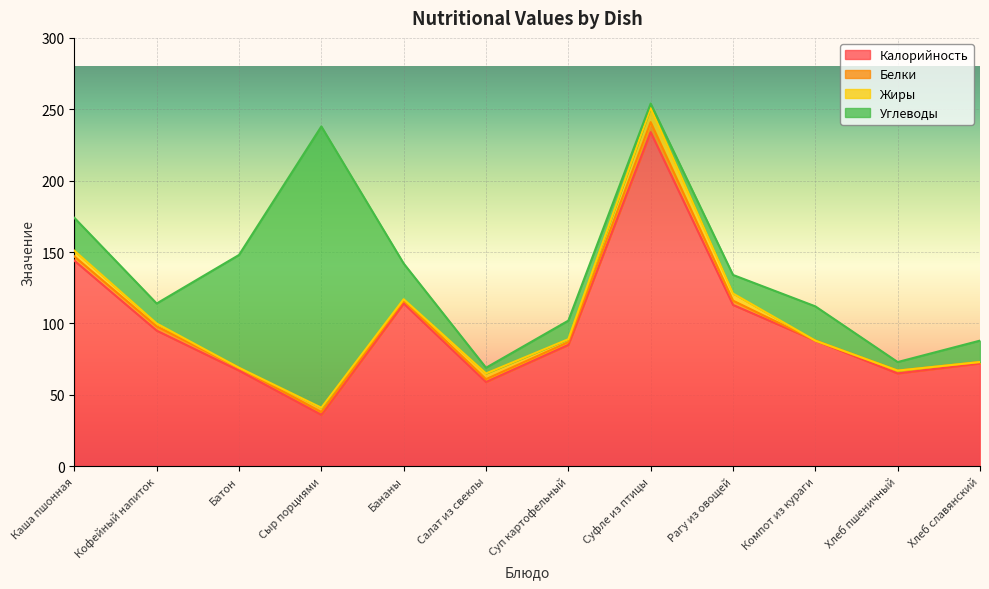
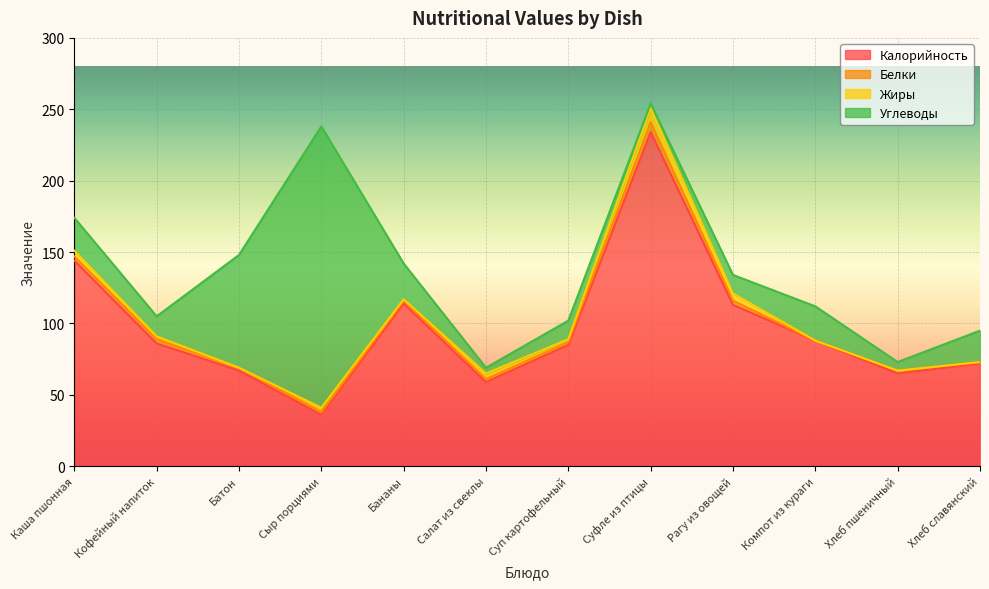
  {
    "Калорийность": {
      "Каша пшонная": 144,
-     "Кофейный напиток": 95,
+     "Кофейный напиток": 86,
      "Батон": 67,
      "Сыр порциями": 36,
      "Бананы": 114,
      "Салат из свеклы": 59,
      "Суп картофельный": 85,
      "Суфле из птицы": 234,
      "Рагу из овощей": 113,
      "Хлеб пшеничный": 65
    },
    "Белки": {
      "Каша пшонная": 3,
      "Кофейный напиток": 3,
      "Сыр порциями": 2,
      "Салат из свеклы": 2,
      "Суп картофельный": 2,
      "Суфле из птицы": 7,
      "Рагу из овощей": 3
    },
    "Жиры": {
      "Каша пшонная": 4,
      "Кофейный напиток": 2,
      "Сыр порциями": 3,
      "Салат из свеклы": 4,
      "Суп картофельный": 2,
      "Суфле из птицы": 10,
      "Рагу из овощей": 5
    },
    "Углеводы": {
      "Каша пшонная": 23,
      "Кофейный напиток": 14,
      "Батон": 79,
      "Сыр порциями": 197,
      "Бананы": 25,
      "Салат из свеклы": 4,
      "Суп картофельный": 13,
      "Суфле из птицы": 3,
      "Рагу из овощей": 13,
      "Компот из кураги": 24,
      "Хлеб пшеничный": 6,
-     "Хлеб славянский": 15
+     "Хлеб славянский": 22
    }
  }
